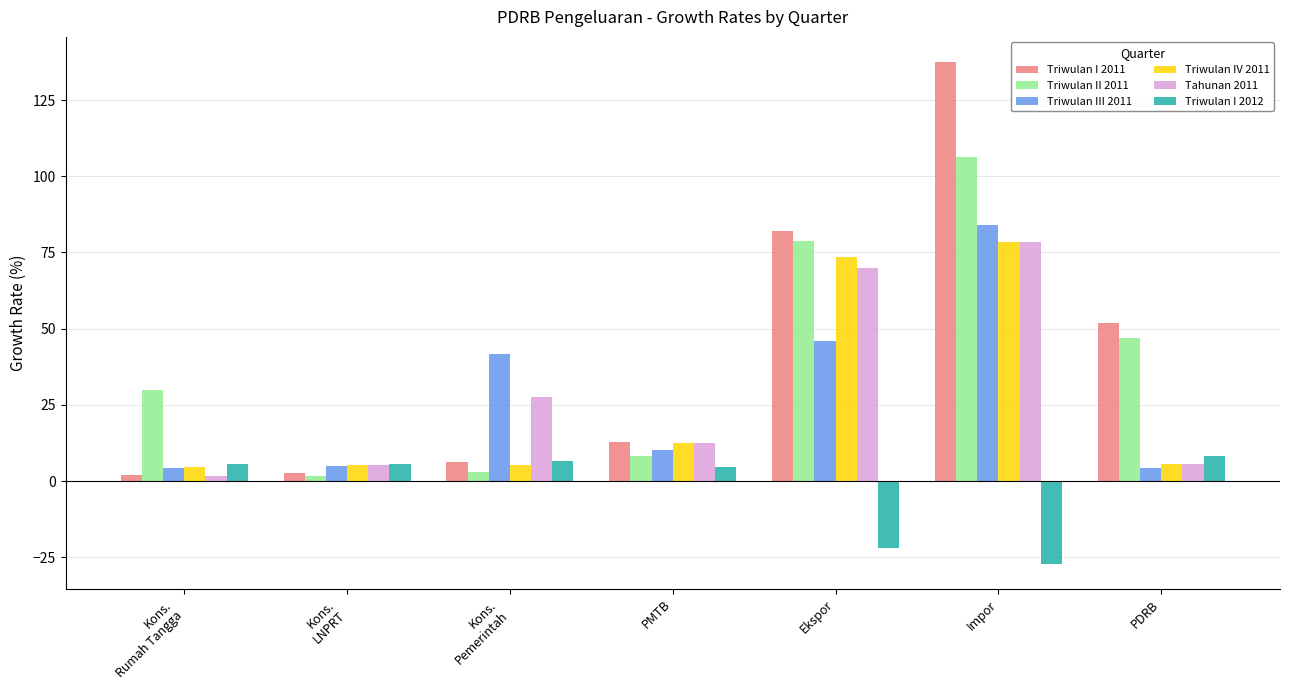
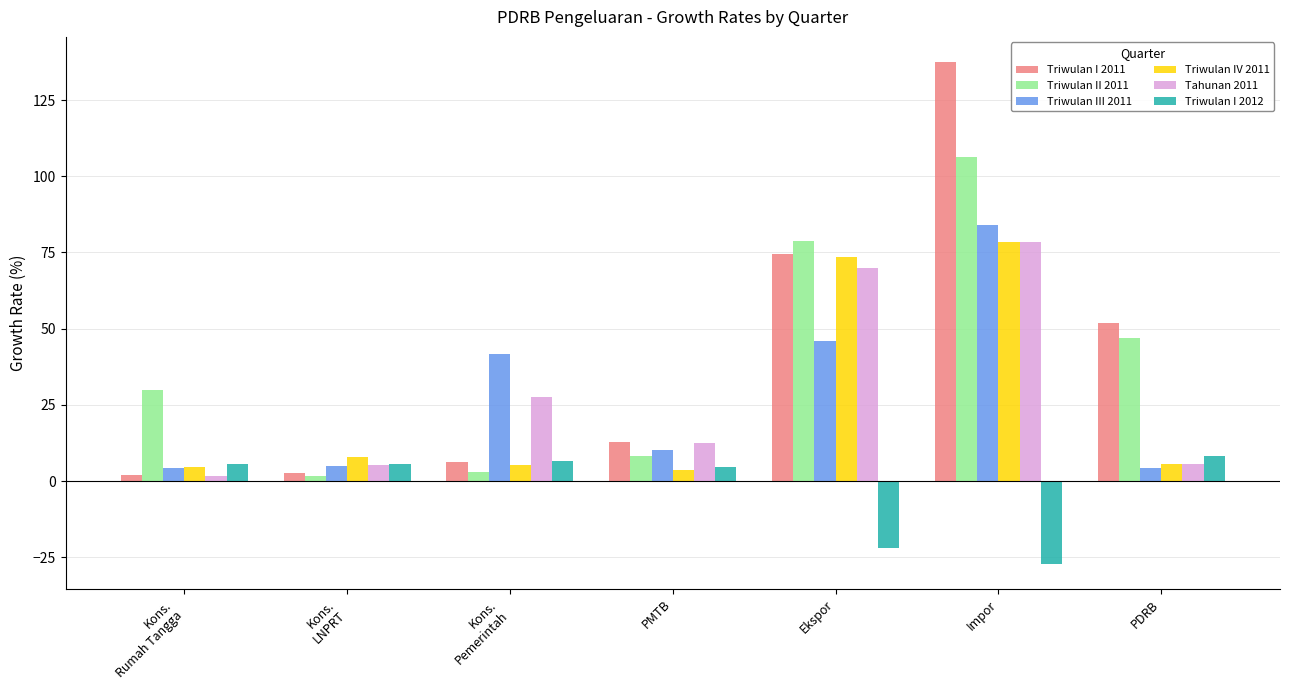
  {
    "Triwulan I 2011": {
      "Kons. Rumah Tangga": 2,
      "Kons. LNPRT": 3,
      "Kons. Pemerintah": 6,
      "PMTB": 13,
-     "Ekspor": 82,
+     "Ekspor": 75,
      "Impor": 138,
      "PDRB": 52
    },
    "Triwulan II 2011": {
      "Kons. Rumah Tangga": 30,
      "Kons. LNPRT": 2,
      "Kons. Pemerintah": 3,
      "PMTB": 8,
      "Ekspor": 79,
      "Impor": 106,
      "PDRB": 47
    },
    "Triwulan III 2011": {
      "Kons. Rumah Tangga": 4,
      "Kons. LNPRT": 5,
      "Kons. Pemerintah": 42,
      "PMTB": 10,
      "Ekspor": 46,
      "Impor": 84,
      "PDRB": 4
    },
    "Triwulan IV 2011": {
      "Kons. Rumah Tangga": 4,
-     "Kons. LNPRT": 5,
+     "Kons. LNPRT": 8,
      "Kons. Pemerintah": 5,
-     "PMTB": 12,
+     "PMTB": 4,
      "Ekspor": 73,
      "Impor": 79,
      "PDRB": 6
    },
    "Tahunan 2011": {
      "Kons. Rumah Tangga": 2,
      "Kons. LNPRT": 5,
      "Kons. Pemerintah": 28,
      "PMTB": 12,
      "Ekspor": 70,
      "Impor": 79,
      "PDRB": 6
    },
    "Triwulan I 2012": {
      "Kons. Rumah Tangga": 6,
      "Kons. LNPRT": 6,
      "Kons. Pemerintah": 6,
      "PMTB": 5,
      "Ekspor": -22,
      "Impor": -27,
      "PDRB": 8
    }
  }
